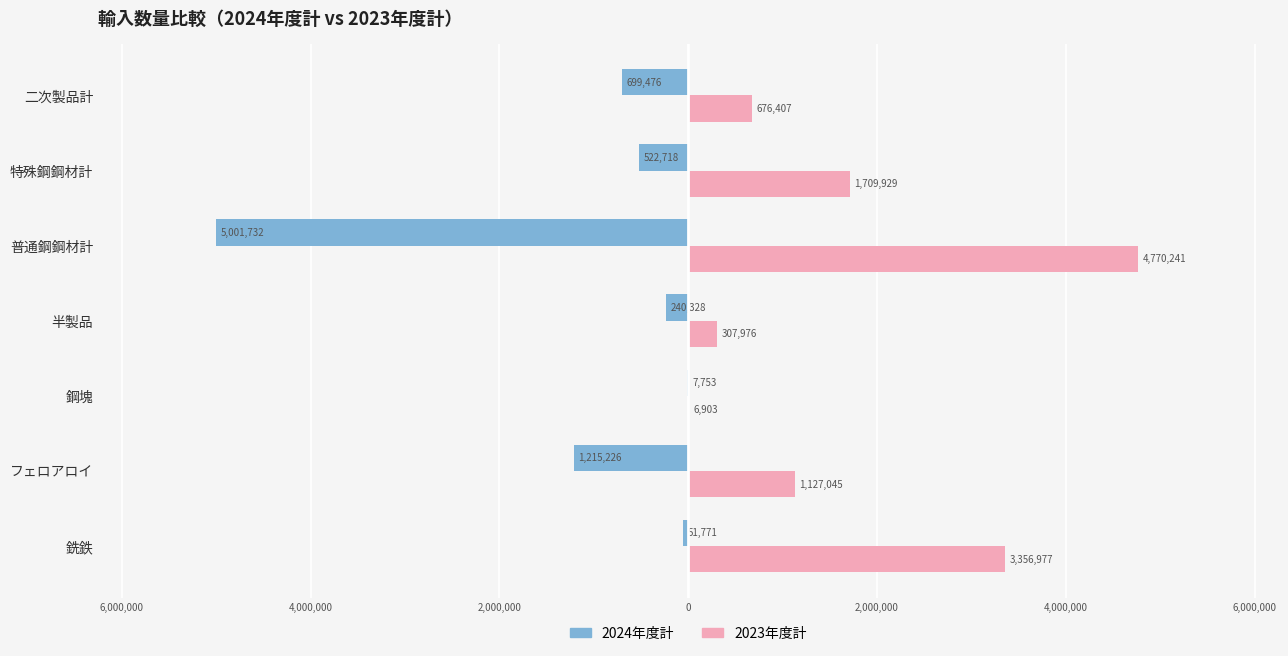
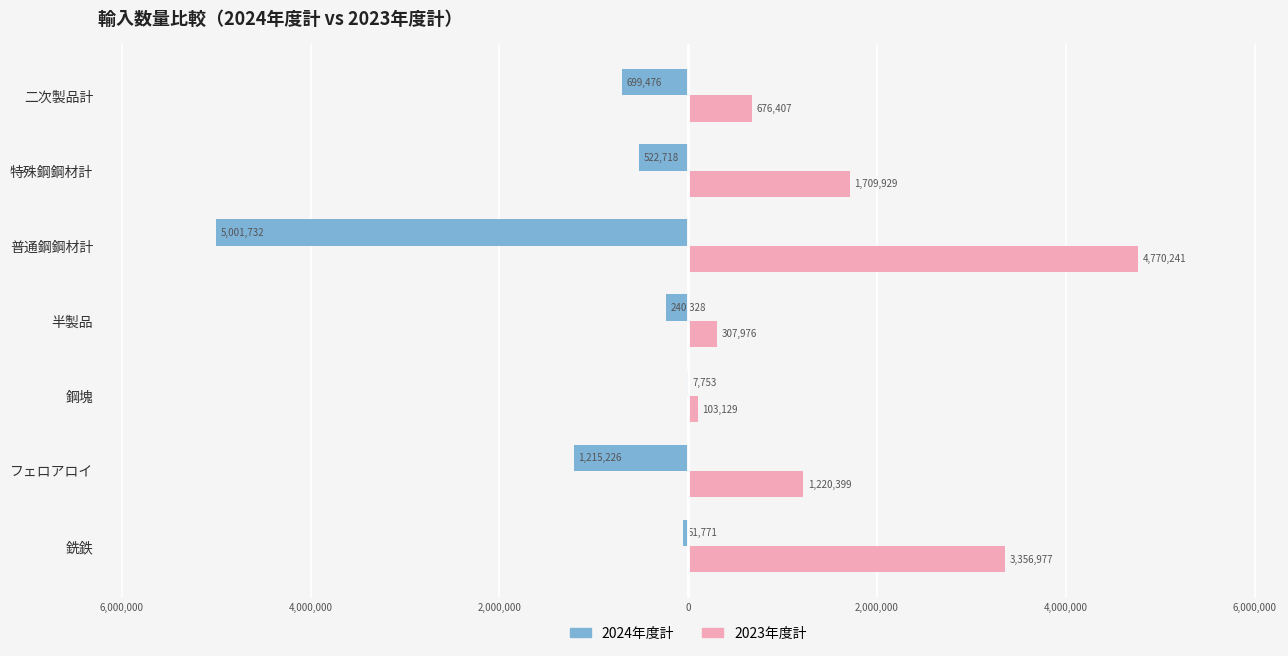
  {
    "2023年度計": {
      "二次製品計": "676,407",
      "特殊鋼鋼材計": "1,709,929",
      "普通鋼鋼材計": "4,770,241",
      "半製品": "307,976",
-     "鋼塊": "6,903",
-     "フェロアロイ": "1,127,045",
+     "鋼塊": "103,129",
+     "フェロアロイ": "1,220,399",
      "銑鉄": "3,356,977"
    }
  }
